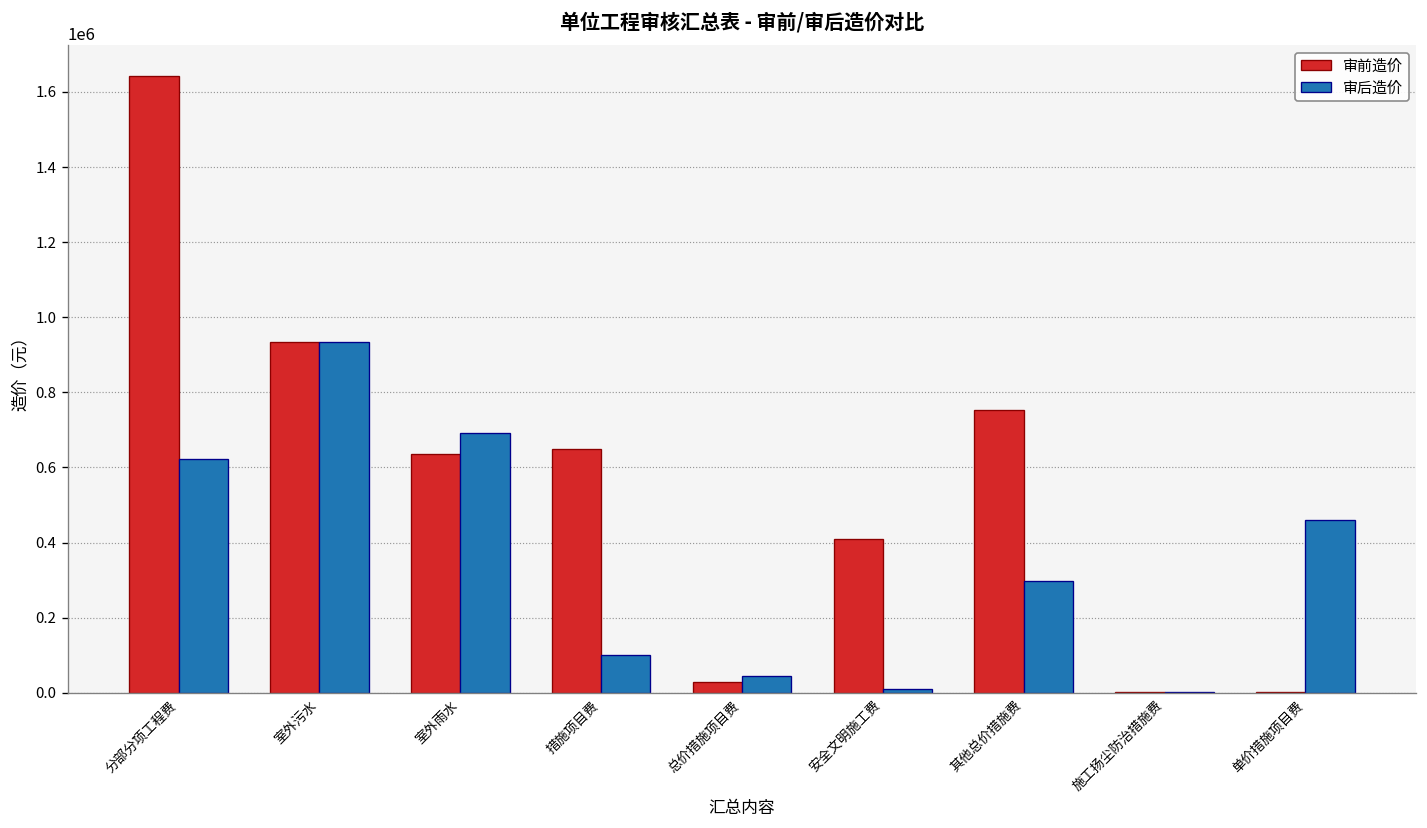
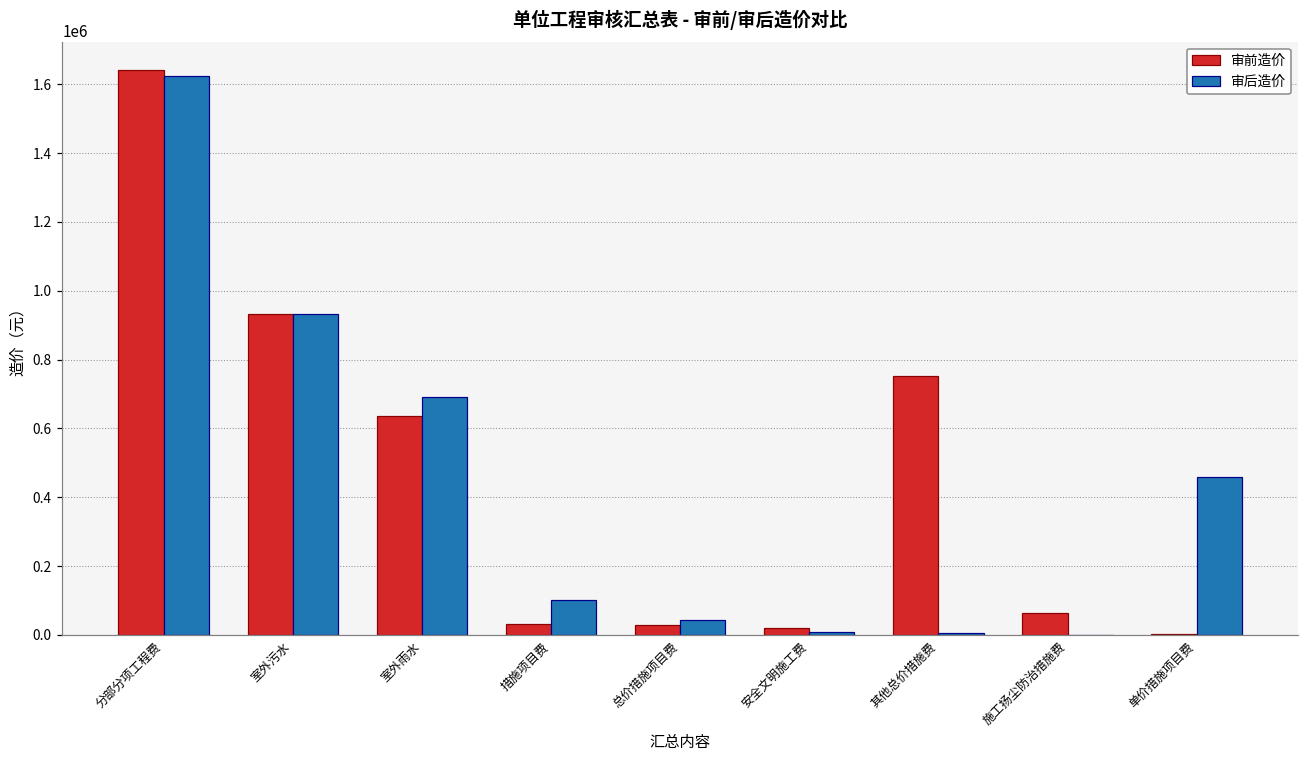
  {
    "审前造价": {
      "分部分项工程费": 1640000,
      "室外污水": 930000,
      "室外雨水": 640000,
-     "措施项目费": 650000,
+     "措施项目费": 30000,
      "总价措施项目费": 30000,
-     "安全文明施工费": 410000,
+     "安全文明施工费": 20000,
      "其他总价措施费": 750000,
-     "施工扬尘防治措施费": 0
+     "施工扬尘防治措施费": 60000
    },
    "审后造价": {
-     "分部分项工程费": 620000,
+     "分部分项工程费": 1620000,
      "室外污水": 930000,
      "室外雨水": 690000,
      "措施项目费": 100000,
      "总价措施项目费": 40000,
      "安全文明施工费": 10000,
-     "其他总价措施费": 300000,
+     "其他总价措施费": 10000,
      "单价措施项目费": 460000
    }
  }
